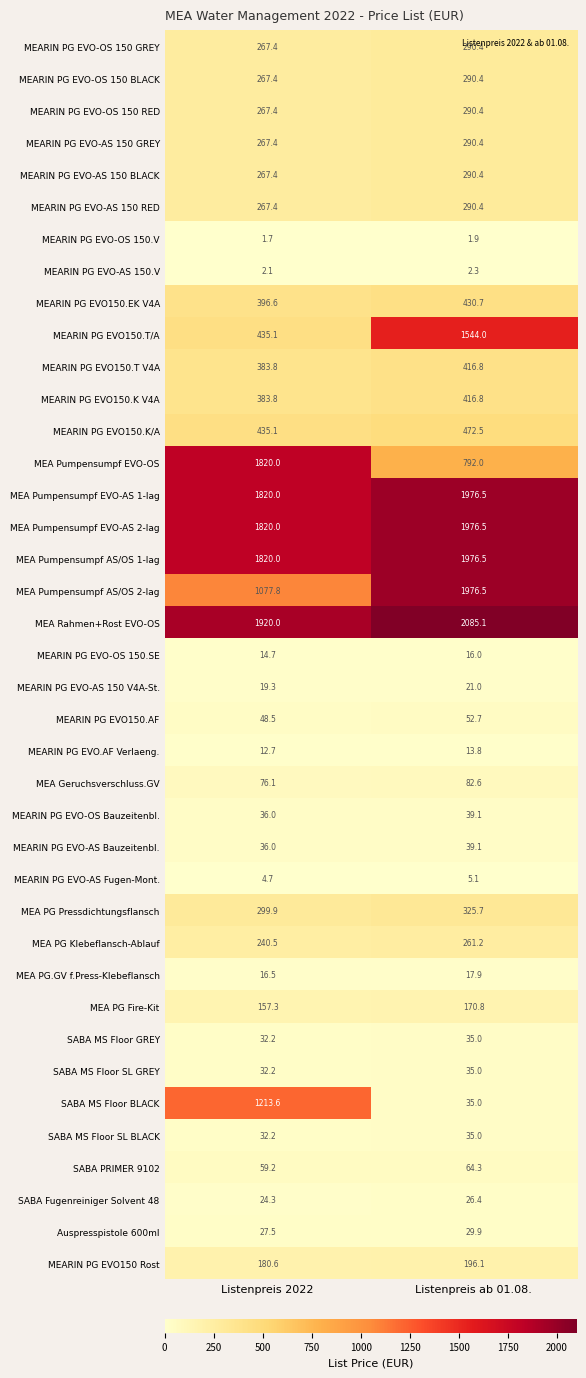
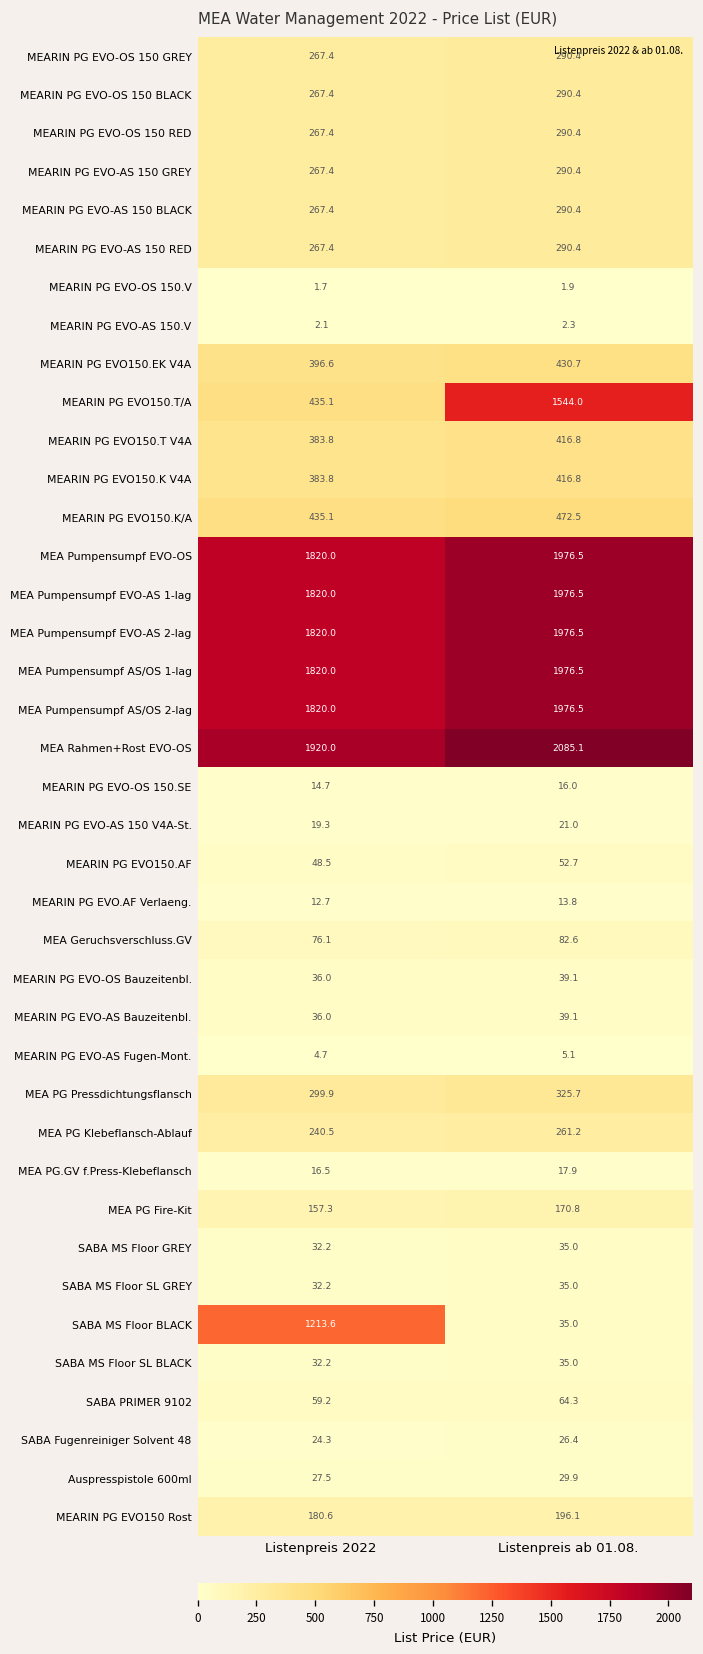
  {
    "MEARIN PG EVO-OS 150 GREY": {
      "Listenpreis 2022": 267.4
    },
    "MEARIN PG EVO-OS 150 BLACK": {
      "Listenpreis 2022": 267.4,
      "Listenpreis ab 01.08.": 290.4
    },
    "MEARIN PG EVO-OS 150 RED": {
      "Listenpreis 2022": 267.4,
      "Listenpreis ab 01.08.": 290.4
    },
    "MEARIN PG EVO-AS 150 GREY": {
      "Listenpreis 2022": 267.4,
      "Listenpreis ab 01.08.": 290.4
    },
    "MEARIN PG EVO-AS 150 BLACK": {
      "Listenpreis 2022": 267.4,
      "Listenpreis ab 01.08.": 290.4
    },
    "MEARIN PG EVO-AS 150 RED": {
      "Listenpreis 2022": 267.4,
      "Listenpreis ab 01.08.": 290.4
    },
    "MEARIN PG EVO-OS 150.V": {
      "Listenpreis 2022": 1.7,
      "Listenpreis ab 01.08.": 1.9
    },
    "MEARIN PG EVO-AS 150.V": {
      "Listenpreis 2022": 2.1,
      "Listenpreis ab 01.08.": 2.3
    },
    "MEARIN PG EVO150.EK V4A": {
      "Listenpreis 2022": 396.6,
      "Listenpreis ab 01.08.": 430.7
    },
    "MEARIN PG EVO150.T/A": {
      "Listenpreis 2022": 435.1,
      "Listenpreis ab 01.08.": 1544.0
    },
    "MEARIN PG EVO150.T V4A": {
      "Listenpreis 2022": 383.8,
      "Listenpreis ab 01.08.": 416.8
    },
    "MEARIN PG EVO150.K V4A": {
      "Listenpreis 2022": 383.8,
      "Listenpreis ab 01.08.": 416.8
    },
    "MEARIN PG EVO150.K/A": {
      "Listenpreis 2022": 435.1,
      "Listenpreis ab 01.08.": 472.5
    },
    "MEA Pumpensumpf EVO-OS": {
      "Listenpreis 2022": 1820.0,
-     "Listenpreis ab 01.08.": 792.0
+     "Listenpreis ab 01.08.": 1976.5
    },
    "MEA Pumpensumpf EVO-AS 1-lag": {
      "Listenpreis 2022": 1820.0,
      "Listenpreis ab 01.08.": 1976.5
    },
    "MEA Pumpensumpf EVO-AS 2-lag": {
      "Listenpreis 2022": 1820.0,
      "Listenpreis ab 01.08.": 1976.5
    },
    "MEA Pumpensumpf AS/OS 1-lag": {
      "Listenpreis 2022": 1820.0,
      "Listenpreis ab 01.08.": 1976.5
    },
    "MEA Pumpensumpf AS/OS 2-lag": {
-     "Listenpreis 2022": 1077.8,
+     "Listenpreis 2022": 1820.0,
      "Listenpreis ab 01.08.": 1976.5
    },
    "MEA Rahmen+Rost EVO-OS": {
      "Listenpreis 2022": 1920.0,
      "Listenpreis ab 01.08.": 2085.1
    },
    "MEARIN PG EVO-OS 150.SE": {
      "Listenpreis 2022": 14.7,
      "Listenpreis ab 01.08.": 16.0
    },
    "MEARIN PG EVO-AS 150 V4A-St.": {
      "Listenpreis 2022": 19.3,
      "Listenpreis ab 01.08.": 21.0
    },
    "MEARIN PG EVO150.AF": {
      "Listenpreis 2022": 48.5,
      "Listenpreis ab 01.08.": 52.7
    },
    "MEARIN PG EVO.AF Verlaeng.": {
      "Listenpreis 2022": 12.7,
      "Listenpreis ab 01.08.": 13.8
    },
    "MEA Geruchsverschluss.GV": {
      "Listenpreis 2022": 76.1,
      "Listenpreis ab 01.08.": 82.6
    },
    "MEARIN PG EVO-OS Bauzeitenbl.": {
      "Listenpreis 2022": 36.0,
      "Listenpreis ab 01.08.": 39.1
    },
    "MEARIN PG EVO-AS Bauzeitenbl.": {
      "Listenpreis 2022": 36.0,
      "Listenpreis ab 01.08.": 39.1
    },
    "MEARIN PG EVO-AS Fugen-Mont.": {
      "Listenpreis 2022": 4.7,
      "Listenpreis ab 01.08.": 5.1
    },
    "MEA PG Pressdichtungsflansch": {
      "Listenpreis 2022": 299.9,
      "Listenpreis ab 01.08.": 325.7
    },
    "MEA PG Klebeflansch-Ablauf": {
      "Listenpreis 2022": 240.5,
      "Listenpreis ab 01.08.": 261.2
    },
    "MEA PG.GV f.Press-Klebeflansch": {
      "Listenpreis 2022": 16.5,
      "Listenpreis ab 01.08.": 17.9
    },
    "MEA PG Fire-Kit": {
      "Listenpreis 2022": 157.3,
      "Listenpreis ab 01.08.": 170.8
    },
    "SABA MS Floor GREY": {
      "Listenpreis 2022": 32.2,
      "Listenpreis ab 01.08.": 35.0
    },
    "SABA MS Floor SL GREY": {
      "Listenpreis 2022": 32.2,
      "Listenpreis ab 01.08.": 35.0
    },
    "SABA MS Floor BLACK": {
      "Listenpreis 2022": 1213.6,
      "Listenpreis ab 01.08.": 35.0
    },
    "SABA MS Floor SL BLACK": {
      "Listenpreis 2022": 32.2,
      "Listenpreis ab 01.08.": 35.0
    },
    "SABA PRIMER 9102": {
      "Listenpreis 2022": 59.2,
      "Listenpreis ab 01.08.": 64.3
    },
    "SABA Fugenreiniger Solvent 48": {
      "Listenpreis 2022": 24.3,
      "Listenpreis ab 01.08.": 26.4
    },
    "Auspresspistole 600ml": {
      "Listenpreis 2022": 27.5,
      "Listenpreis ab 01.08.": 29.9
    },
    "MEARIN PG EVO150 Rost": {
      "Listenpreis 2022": 180.6,
      "Listenpreis ab 01.08.": 196.1
    }
  }
